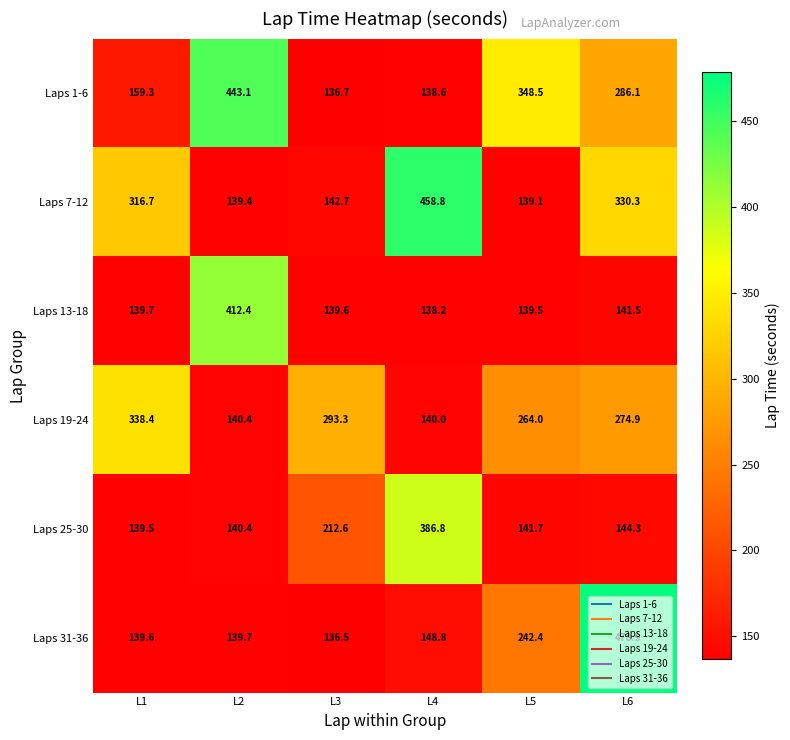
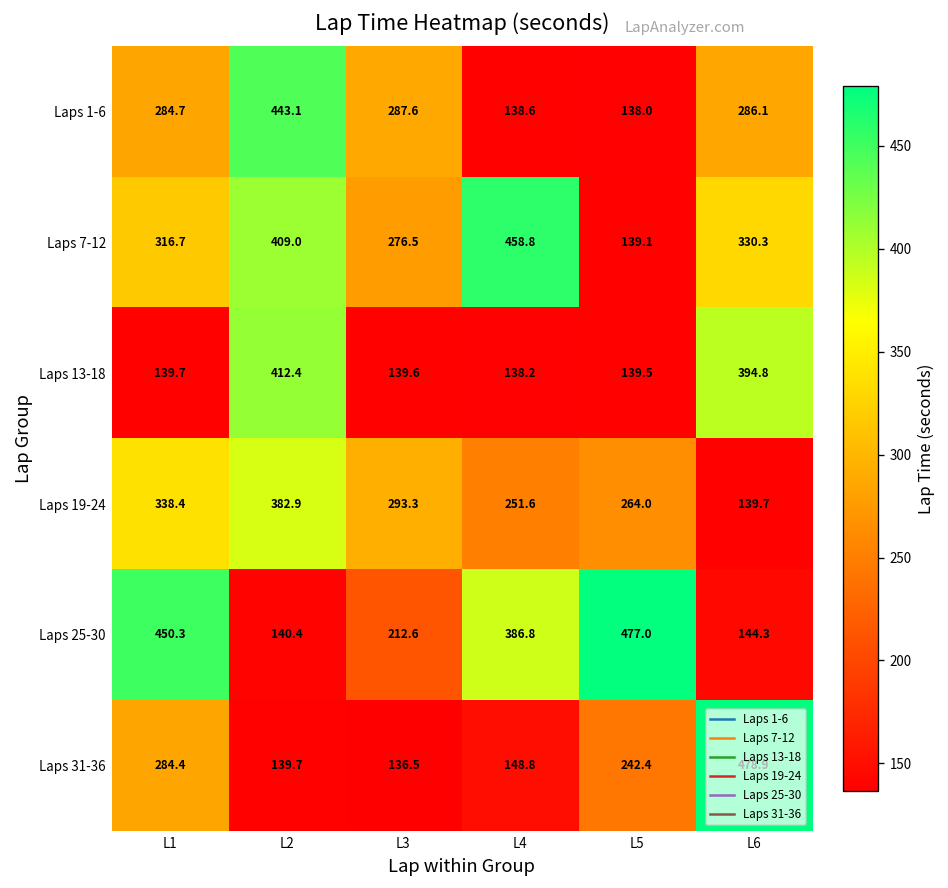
  {
    "Laps 1-6": {
-     "L1": 159.3,
+     "L1": 284.7,
      "L2": 443.1,
-     "L3": 136.7,
+     "L3": 287.6,
      "L4": 138.6,
-     "L5": 348.5,
+     "L5": 138.0,
      "L6": 286.1
    },
    "Laps 7-12": {
      "L1": 316.7,
-     "L2": 139.4,
-     "L3": 142.7,
+     "L2": 409.0,
+     "L3": 276.5,
      "L4": 458.8,
      "L5": 139.1,
      "L6": 330.3
    },
    "Laps 13-18": {
      "L1": 139.7,
      "L2": 412.4,
      "L3": 139.6,
      "L4": 138.2,
      "L5": 139.5,
-     "L6": 141.5
+     "L6": 394.8
    },
    "Laps 19-24": {
      "L1": 338.4,
-     "L2": 140.4,
+     "L2": 382.9,
      "L3": 293.3,
-     "L4": 140.0,
+     "L4": 251.6,
      "L5": 264.0,
-     "L6": 274.9
+     "L6": 139.7
    },
    "Laps 25-30": {
-     "L1": 139.5,
+     "L1": 450.3,
      "L2": 140.4,
      "L3": 212.6,
      "L4": 386.8,
-     "L5": 141.7,
+     "L5": 477.0,
      "L6": 144.3
    },
    "Laps 31-36": {
-     "L1": 139.6,
+     "L1": 284.4,
      "L2": 139.7,
      "L3": 136.5,
      "L4": 148.8,
      "L5": 242.4
    }
  }
